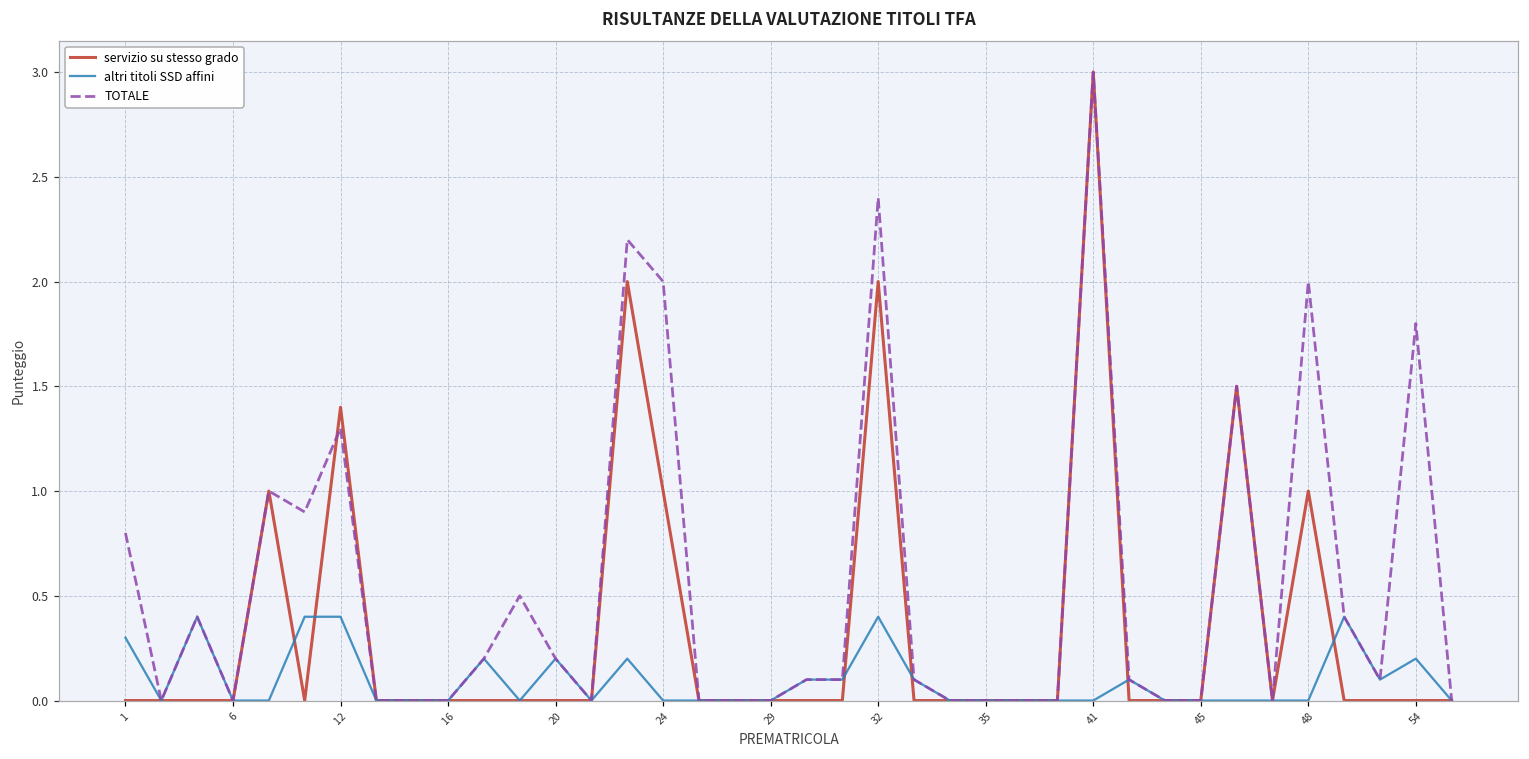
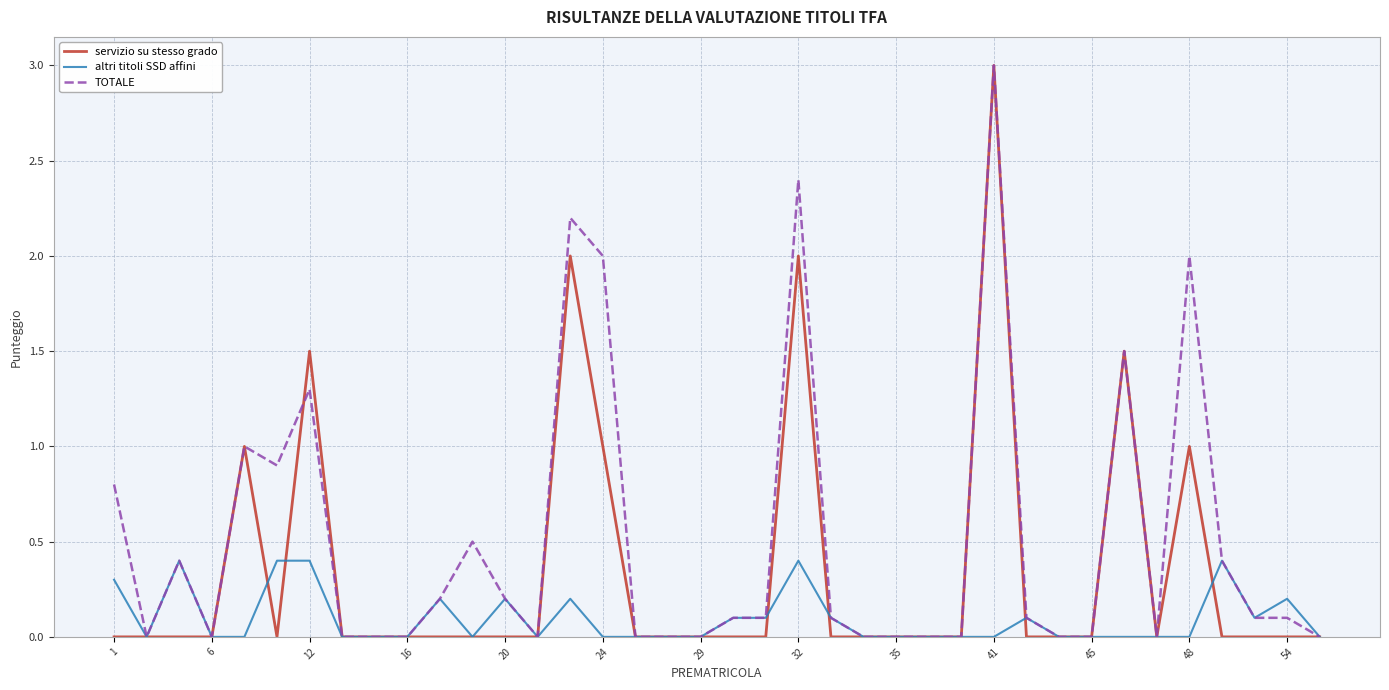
  {
    "servizio su stesso grado": {
-     "12": 1.4,
+     "12": 1.5,
      "24": 1.0,
      "48": 1.0,
      "54": 0.0
    },
    "altri titoli SSD affini": {
      "12": 0.4,
      "24": 0.0,
      "41": 0.0,
      "48": 0.0,
      "54": 0.2
    },
    "TOTALE": {
      "12": 1.3,
      "24": 2.0,
      "48": 2.0,
-     "54": 1.8
+     "54": 0.1
    }
  }
